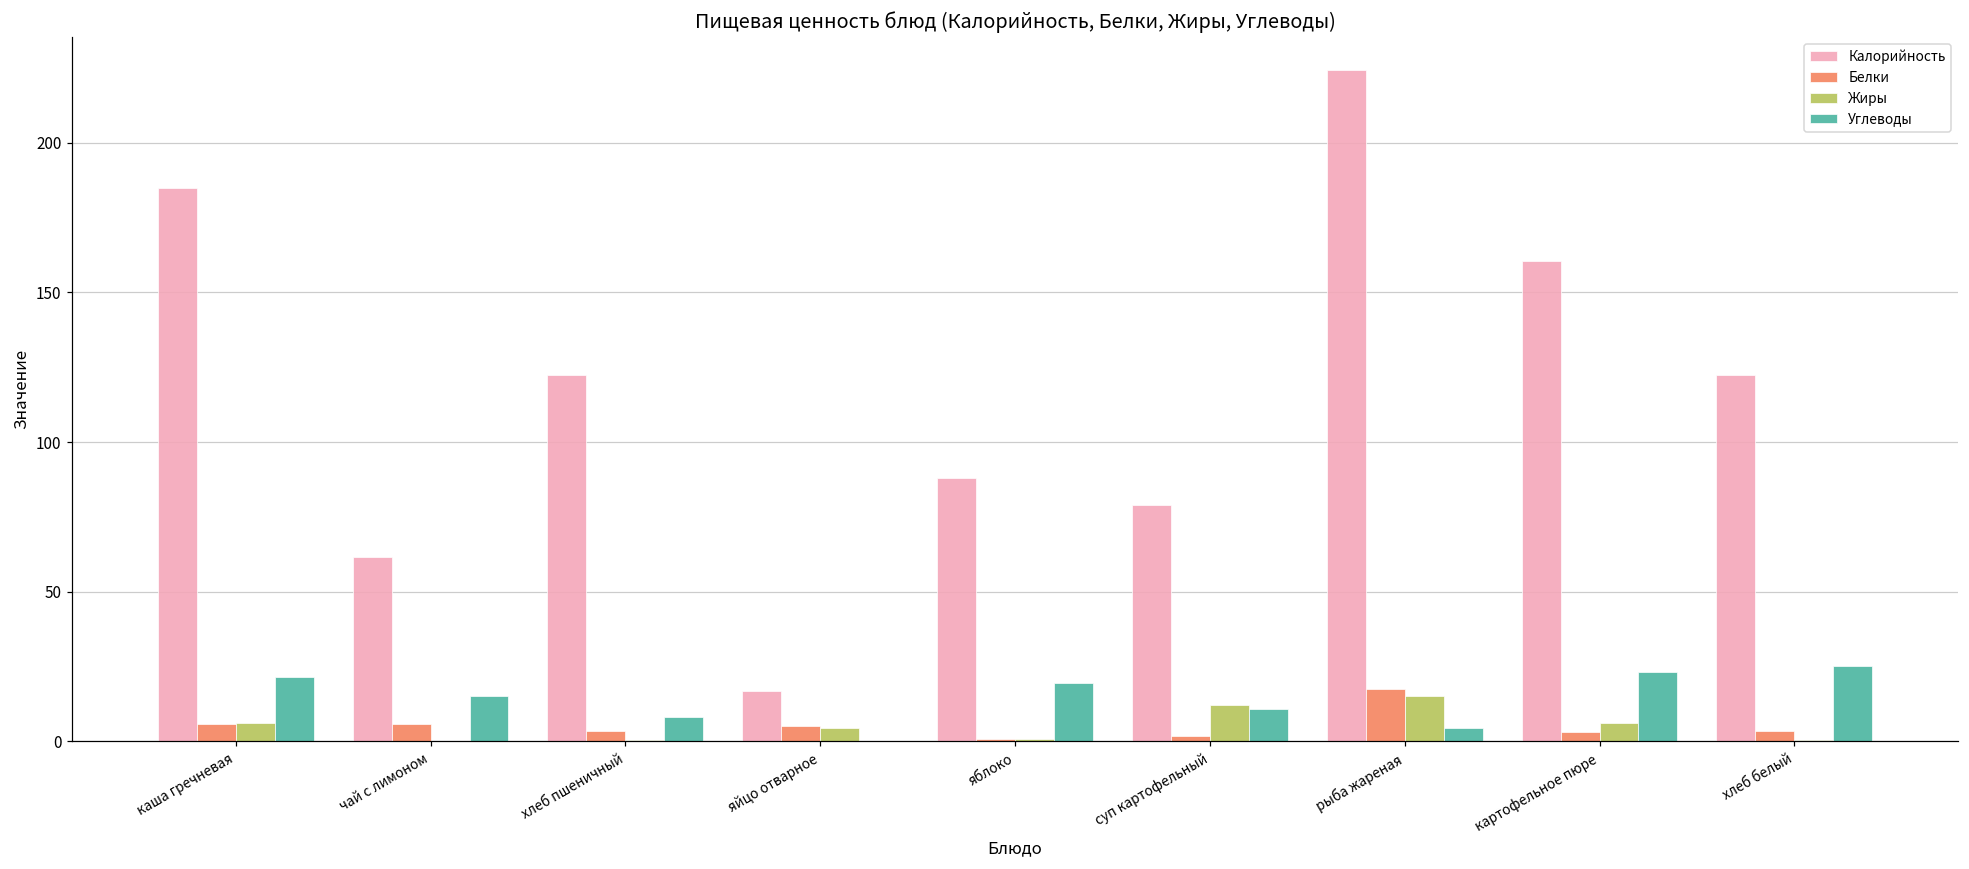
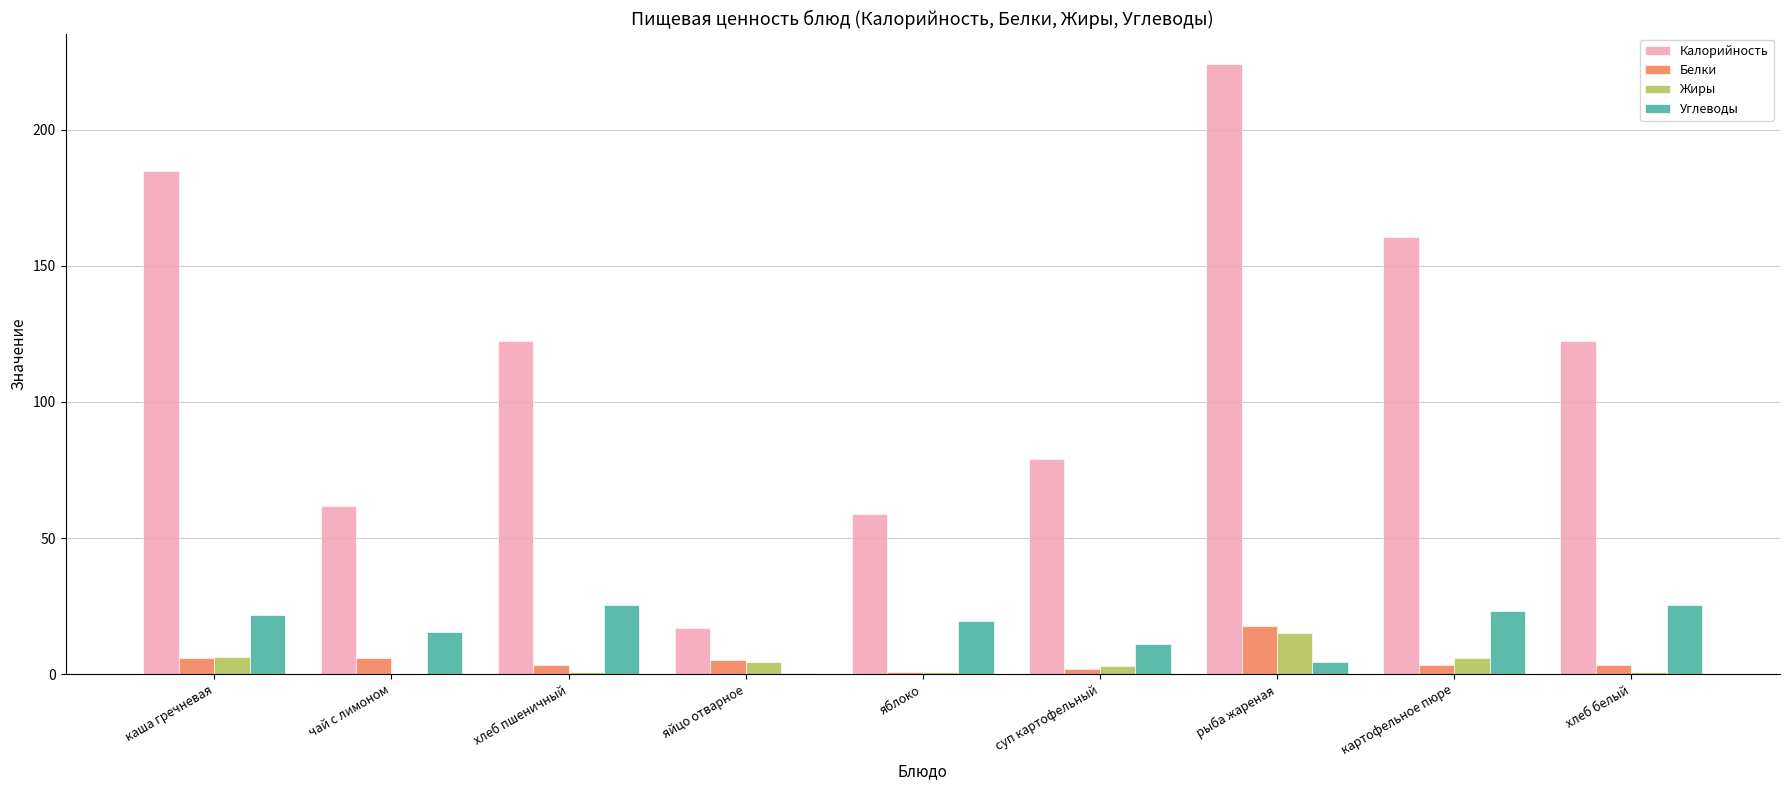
  {
    "Калорийность": {
      "каша гречневая": 185,
      "чай с лимоном": 62,
      "хлеб пшеничный": 123,
      "яйцо отварное": 17,
-     "яблоко": 88,
+     "яблоко": 59,
      "суп картофельный": 79,
      "рыба жареная": 224,
      "картофельное пюре": 160,
      "хлеб белый": 123
    },
    "Белки": {
      "каша гречневая": 6,
      "чай с лимоном": 6,
      "хлеб пшеничный": 3,
      "яйцо отварное": 5,
      "суп картофельный": 2,
      "рыба жареная": 18,
      "картофельное пюре": 3,
      "хлеб белый": 3
    },
    "Жиры": {
      "каша гречневая": 6,
      "яйцо отварное": 5,
-     "суп картофельный": 12,
+     "суп картофельный": 3,
      "рыба жареная": 15,
      "картофельное пюре": 6
    },
    "Углеводы": {
      "каша гречневая": 22,
      "чай с лимоном": 15,
-     "хлеб пшеничный": 8,
+     "хлеб пшеничный": 25,
      "яблоко": 20,
      "суп картофельный": 11,
      "рыба жареная": 5,
      "картофельное пюре": 23,
      "хлеб белый": 25
    }
  }
